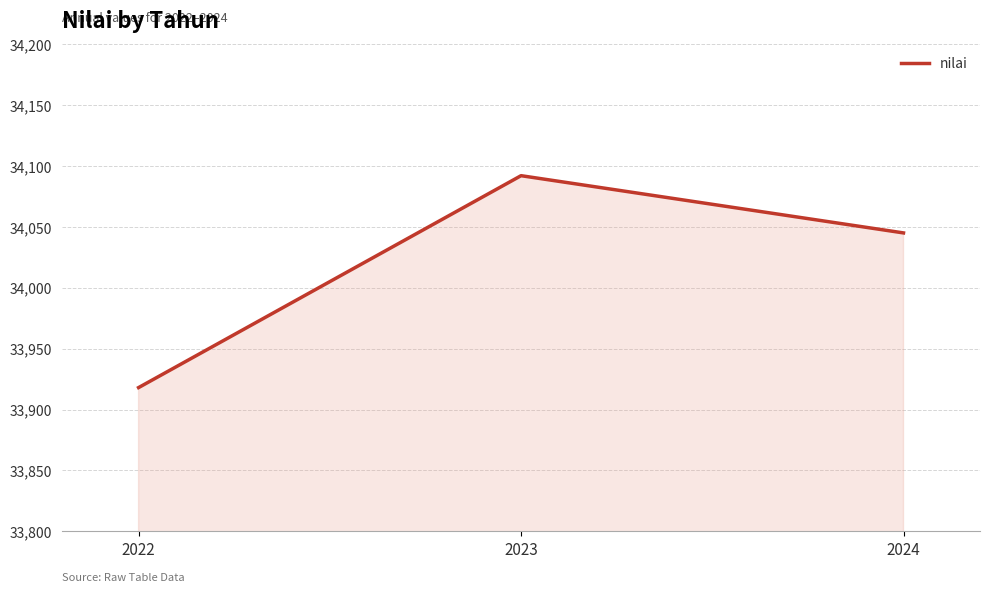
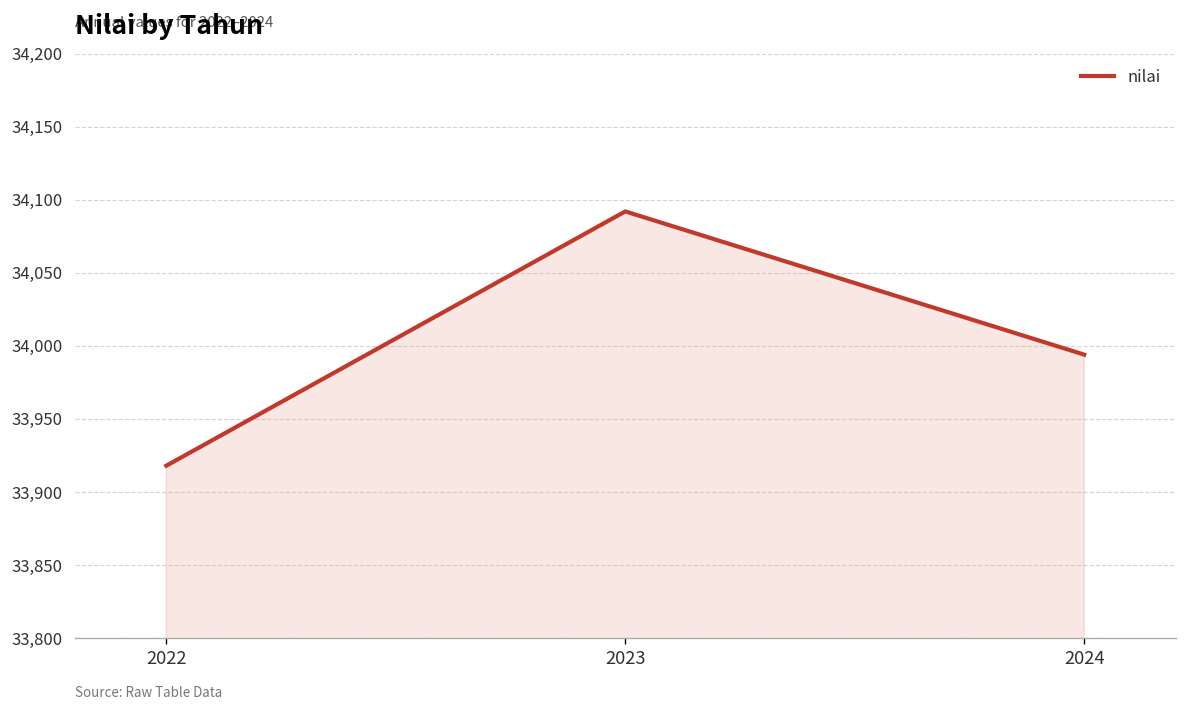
  {
    "2022": "33,918",
    "2023": "34,092",
-   "2024": "34,045"
+   "2024": "33,994"
  }
